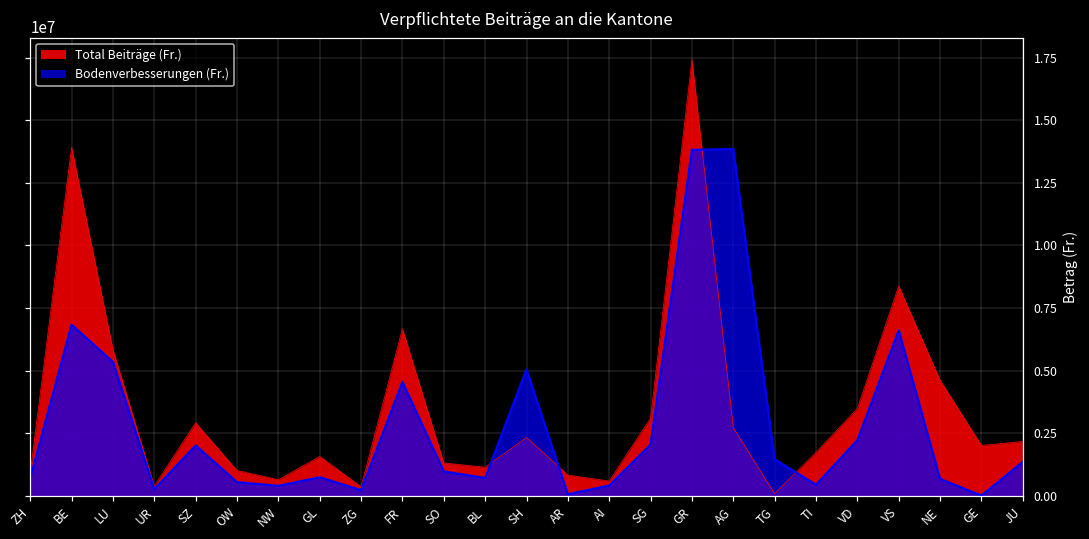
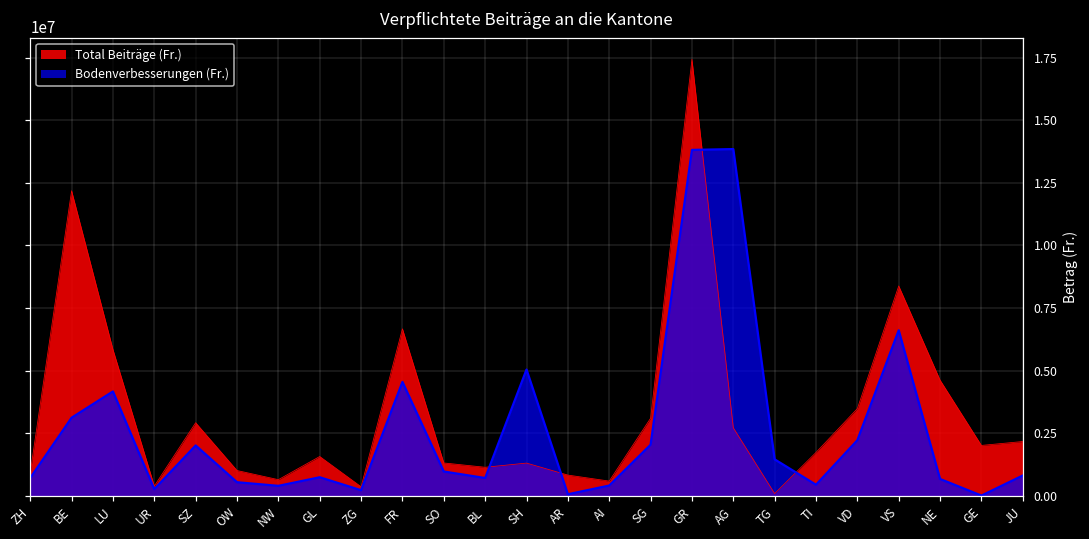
  {
    "Total Beiträge (Fr.)": {
      "ZH": 900000,
-     "BE": 13900000,
+     "BE": 12200000,
      "LU": 5800000,
      "UR": 400000,
      "SZ": 2900000,
      "OW": 1000000,
      "NW": 600000,
      "GL": 1600000,
      "ZG": 400000,
      "FR": 6700000,
      "SO": 1300000,
      "BL": 1100000,
-     "SH": 2300000,
+     "SH": 1300000,
      "AR": 800000,
      "AI": 600000,
      "SG": 3100000,
      "GR": 17400000,
      "AG": 2700000,
      "TG": 100000,
      "TI": 1700000,
      "VD": 3500000,
      "VS": 8400000,
      "NE": 4600000,
      "GE": 2000000,
      "JU": 2200000
    },
    "Bodenverbesserungen (Fr.)": {
      "ZH": 700000,
-     "BE": 6800000,
-     "LU": 5300000,
+     "BE": 3100000,
+     "LU": 4200000,
      "UR": 300000,
      "SZ": 2000000,
      "OW": 500000,
      "NW": 400000,
      "GL": 700000,
      "ZG": 200000,
      "FR": 4500000,
      "SO": 1000000,
      "BL": 700000,
      "SH": 5000000,
      "AR": 100000,
      "AI": 400000,
      "SG": 2000000,
      "GR": 13800000,
      "AG": 13800000,
      "TG": 1400000,
      "TI": 400000,
      "VD": 2200000,
      "VS": 6600000,
      "NE": 700000,
      "GE": 0,
-     "JU": 1300000
+     "JU": 800000
    }
  }
